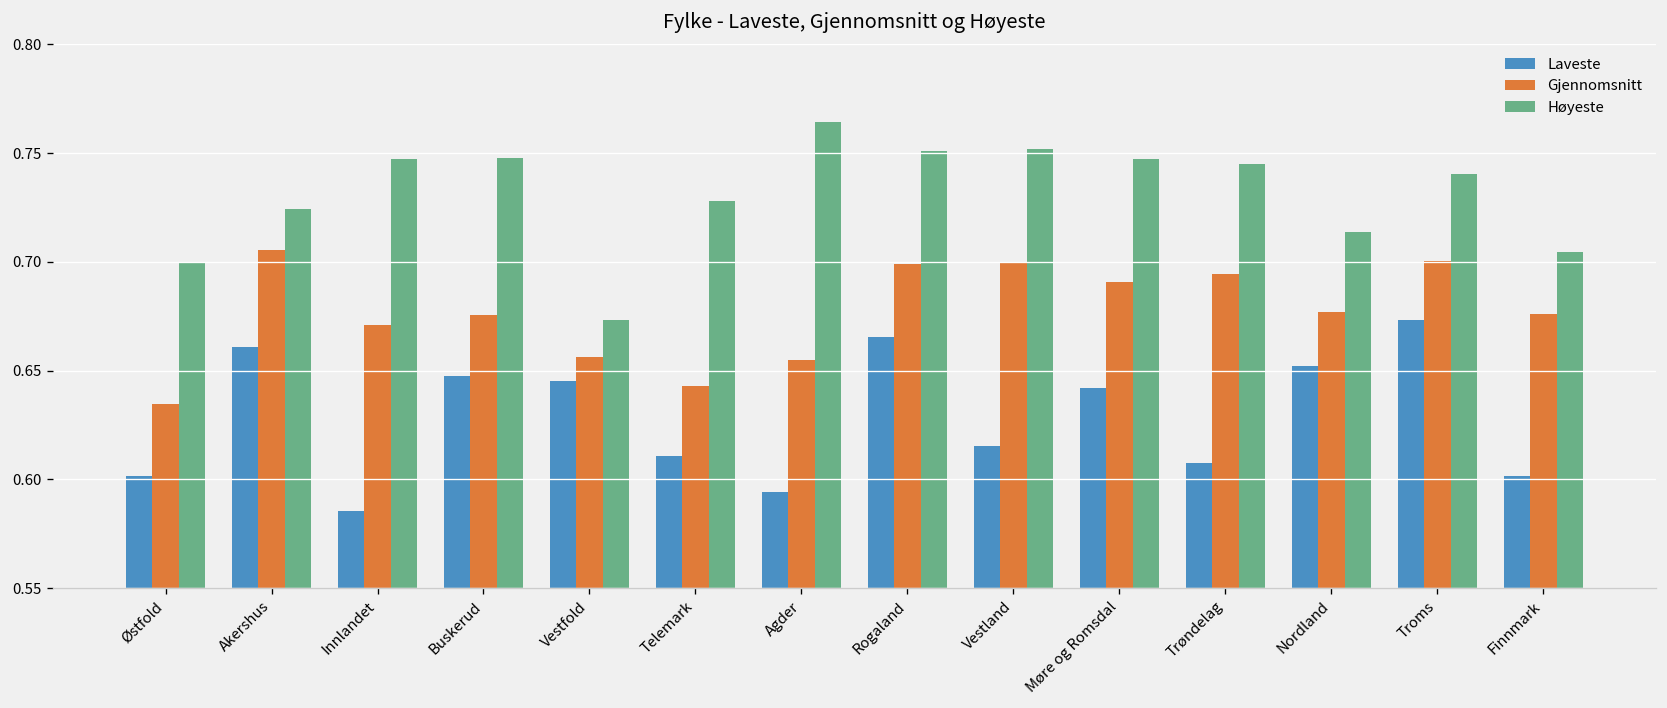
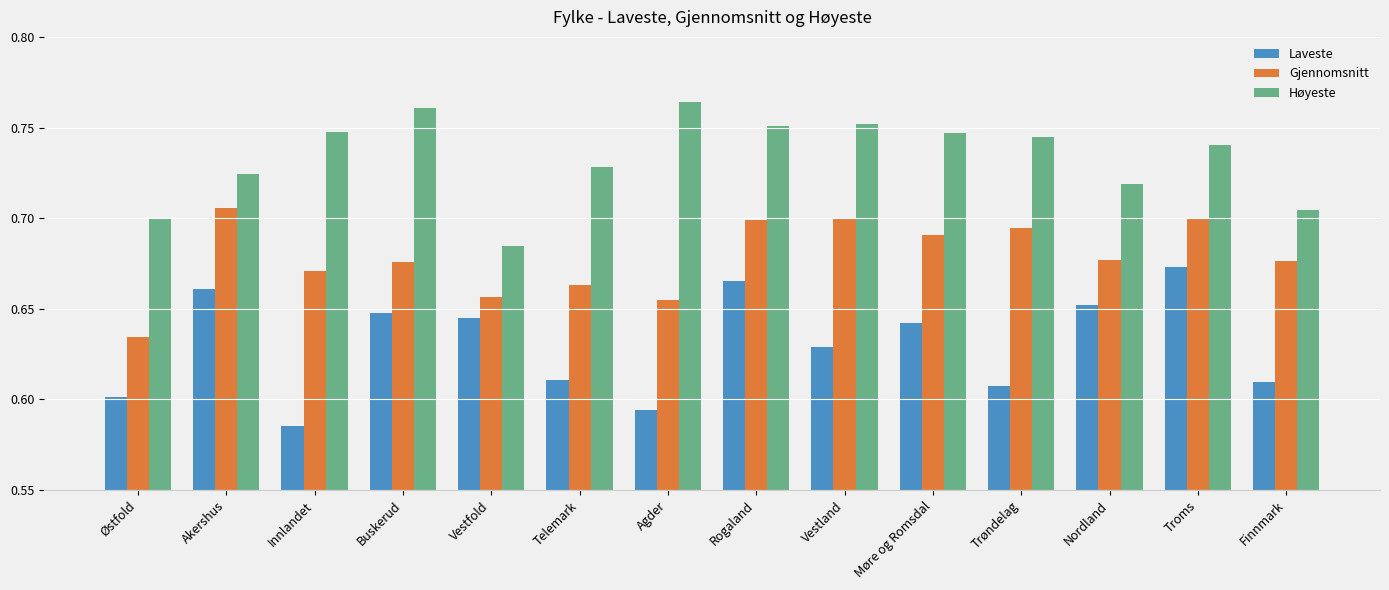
  {
    "Laveste": {
      "Østfold": 0.601,
      "Akershus": 0.661,
      "Innlandet": 0.586,
      "Buskerud": 0.648,
      "Vestfold": 0.645,
      "Telemark": 0.611,
      "Agder": 0.594,
      "Rogaland": 0.665,
-     "Vestland": 0.615,
+     "Vestland": 0.629,
      "Møre og Romsdal": 0.642,
      "Trøndelag": 0.608,
      "Nordland": 0.652,
      "Troms": 0.673,
-     "Finnmark": 0.601
+     "Finnmark": 0.609
    },
    "Gjennomsnitt": {
      "Østfold": 0.635,
      "Akershus": 0.705,
      "Innlandet": 0.671,
      "Buskerud": 0.676,
      "Vestfold": 0.656,
-     "Telemark": 0.643,
+     "Telemark": 0.663,
      "Agder": 0.655,
      "Rogaland": 0.699,
      "Vestland": 0.700,
      "Møre og Romsdal": 0.691,
      "Trøndelag": 0.695,
      "Nordland": 0.677,
      "Troms": 0.700,
      "Finnmark": 0.676
    },
    "Høyeste": {
      "Østfold": 0.699,
      "Akershus": 0.724,
      "Innlandet": 0.747,
-     "Buskerud": 0.748,
-     "Vestfold": 0.673,
+     "Buskerud": 0.761,
+     "Vestfold": 0.685,
      "Telemark": 0.728,
      "Agder": 0.764,
      "Rogaland": 0.751,
      "Vestland": 0.752,
      "Møre og Romsdal": 0.747,
      "Trøndelag": 0.745,
-     "Nordland": 0.714,
+     "Nordland": 0.719,
      "Troms": 0.741,
      "Finnmark": 0.704
    }
  }
